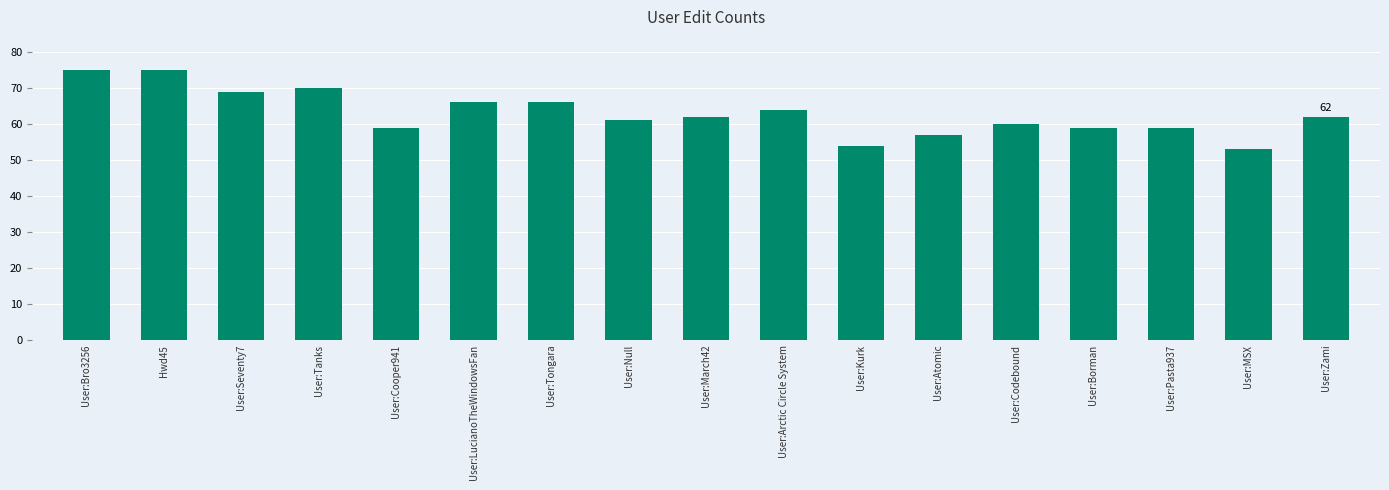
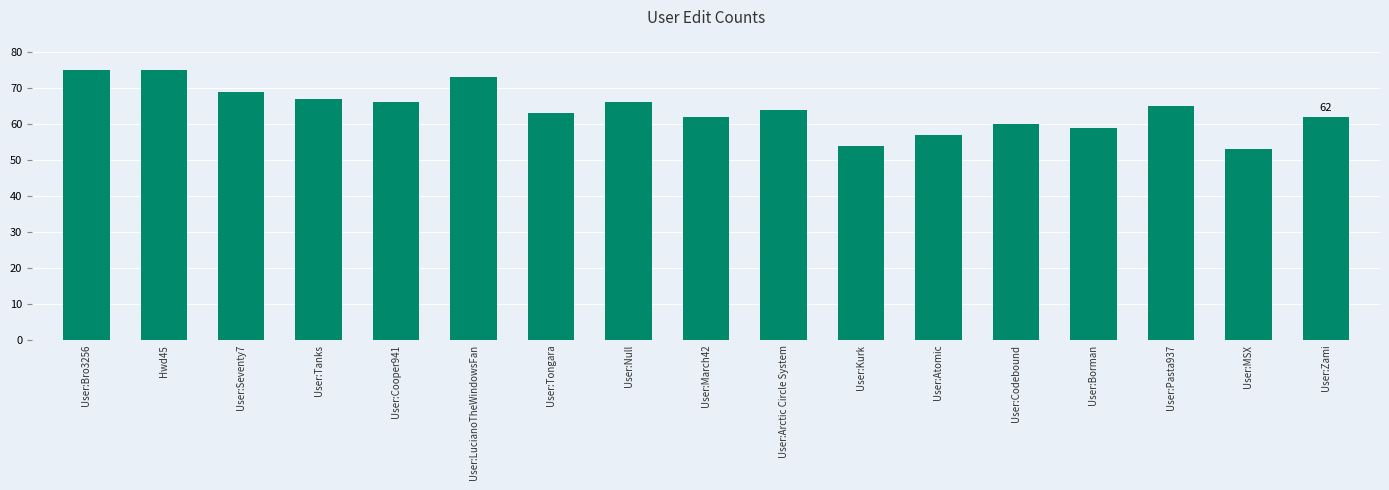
  {
    "User:Bro3256": 75,
    "Hwd45": 75,
    "User:Seventy7": 69,
-   "User:Tanks": 70,
-   "User:Cooper941": 59,
-   "User:LucianoTheWindowsFan": 66,
-   "User:Tongara": 66,
-   "User:Null": 61,
+   "User:Tanks": 67,
+   "User:Cooper941": 66,
+   "User:LucianoTheWindowsFan": 73,
+   "User:Tongara": 63,
+   "User:Null": 66,
    "User:March42": 62,
    "User:Arctic Circle System": 64,
    "User:Kurk": 54,
    "User:Atomic": 57,
    "User:Codebound": 60,
    "User:Borman": 59,
-   "User:Pasta937": 59,
+   "User:Pasta937": 65,
    "User:MSX": 53
  }
